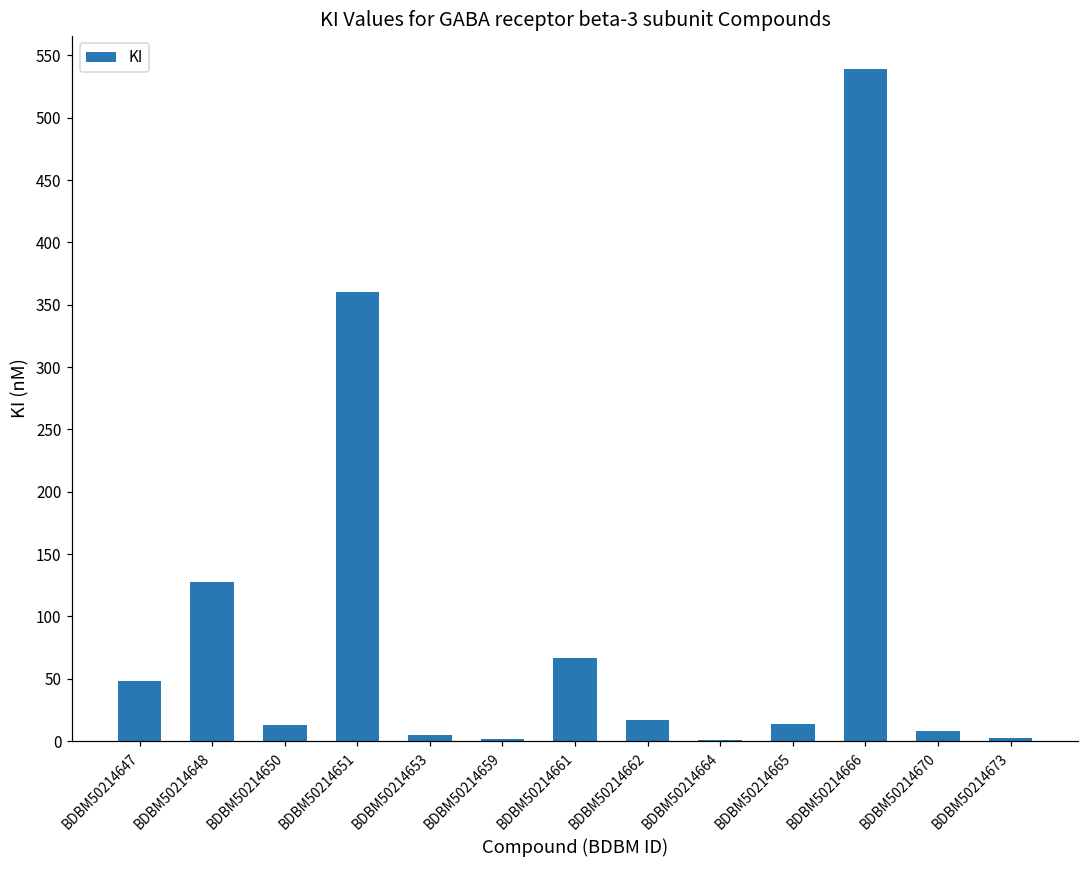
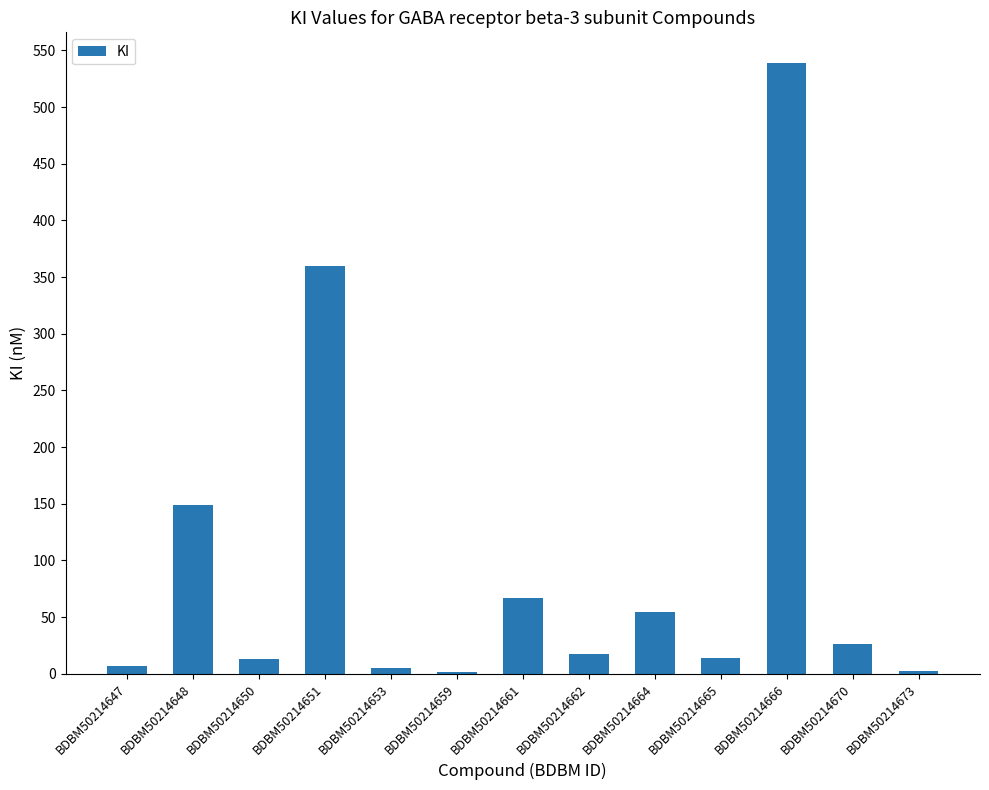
  {
-   "BDBM50214647": 48,
-   "BDBM50214648": 128,
+   "BDBM50214647": 7,
+   "BDBM50214648": 149,
    "BDBM50214650": 13,
    "BDBM50214651": 360,
    "BDBM50214653": 5,
    "BDBM50214661": 67,
    "BDBM50214662": 17,
-   "BDBM50214664": 1,
+   "BDBM50214664": 54,
    "BDBM50214665": 14,
    "BDBM50214666": 539,
-   "BDBM50214670": 8,
+   "BDBM50214670": 26,
    "BDBM50214673": 3
  }
